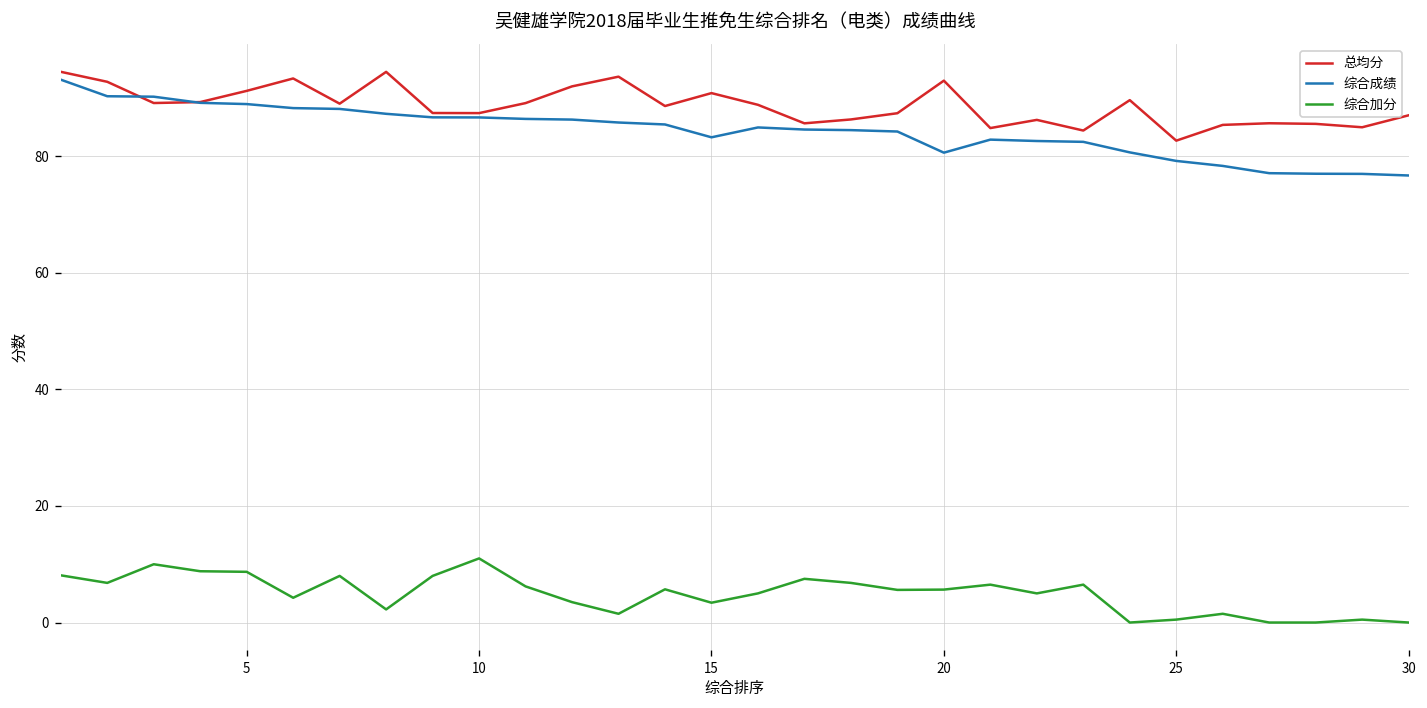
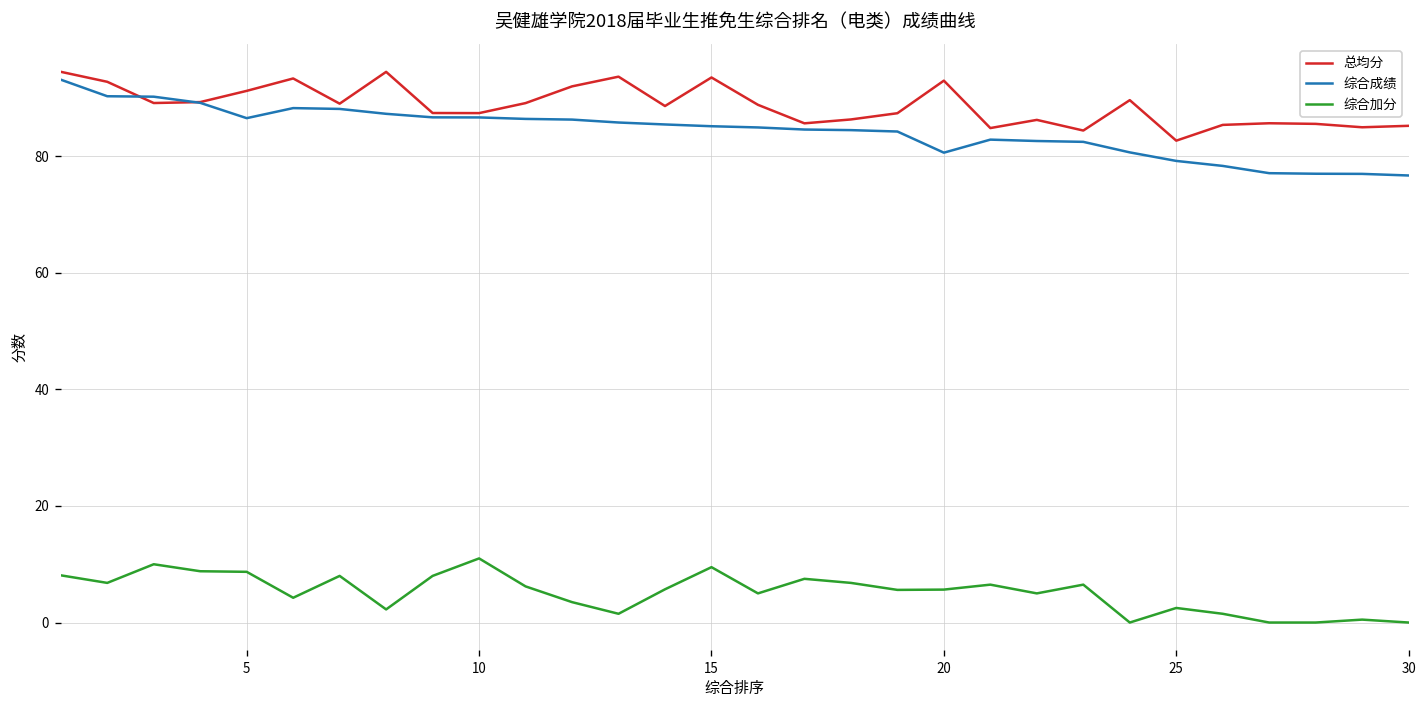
  {
    "总均分": {
      "5": 91,
      "10": 87,
-     "15": 91,
+     "15": 94,
      "20": 93,
      "25": 83,
-     "30": 87
+     "30": 85
    },
    "综合成绩": {
-     "5": 89,
+     "5": 87,
      "10": 87,
-     "15": 83,
+     "15": 85,
      "20": 81,
      "25": 79,
      "30": 77
    },
    "综合加分": {
      "5": 9,
      "10": 11,
-     "15": 3,
+     "15": 10,
      "20": 6,
-     "25": 1,
+     "25": 3,
      "30": 0
    }
  }
